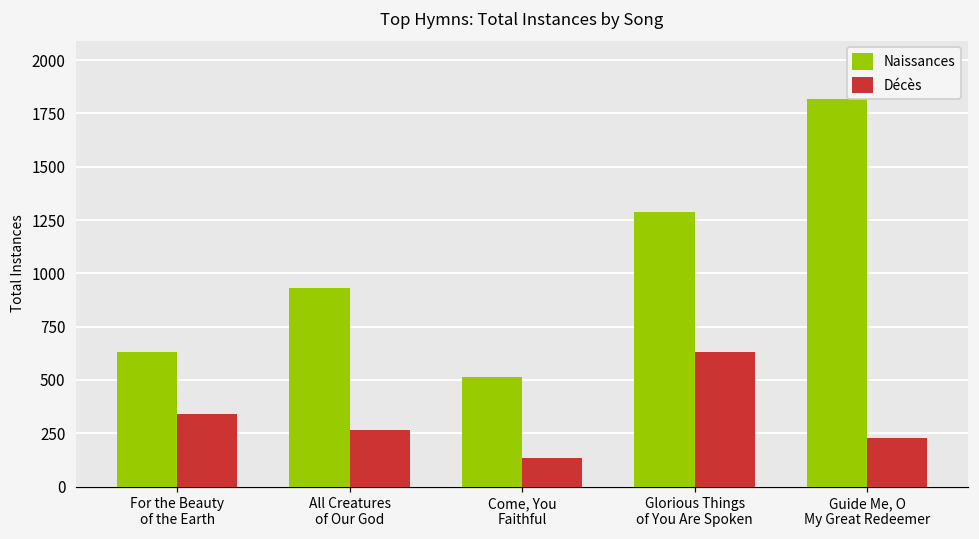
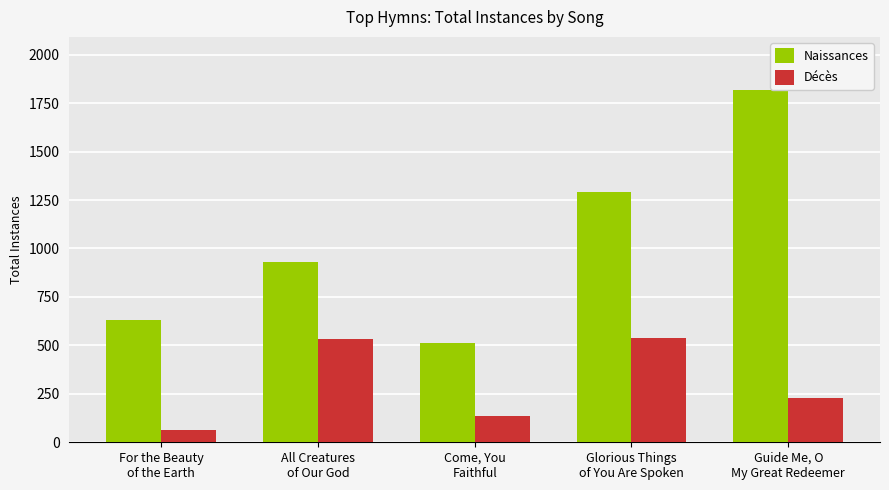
  {
    "Naissances": {
      "For the Beauty of the Earth": 630,
      "All Creatures of Our God": 930,
      "Come, You Faithful": 510,
      "Glorious Things of You Are Spoken": 1290,
      "Guide Me, O My Great Redeemer": 1820
    },
    "Décès": {
-     "For the Beauty of the Earth": 340,
-     "All Creatures of Our God": 260,
+     "For the Beauty of the Earth": 70,
+     "All Creatures of Our God": 530,
      "Come, You Faithful": 140,
-     "Glorious Things of You Are Spoken": 630,
+     "Glorious Things of You Are Spoken": 540,
      "Guide Me, O My Great Redeemer": 230
    }
  }
